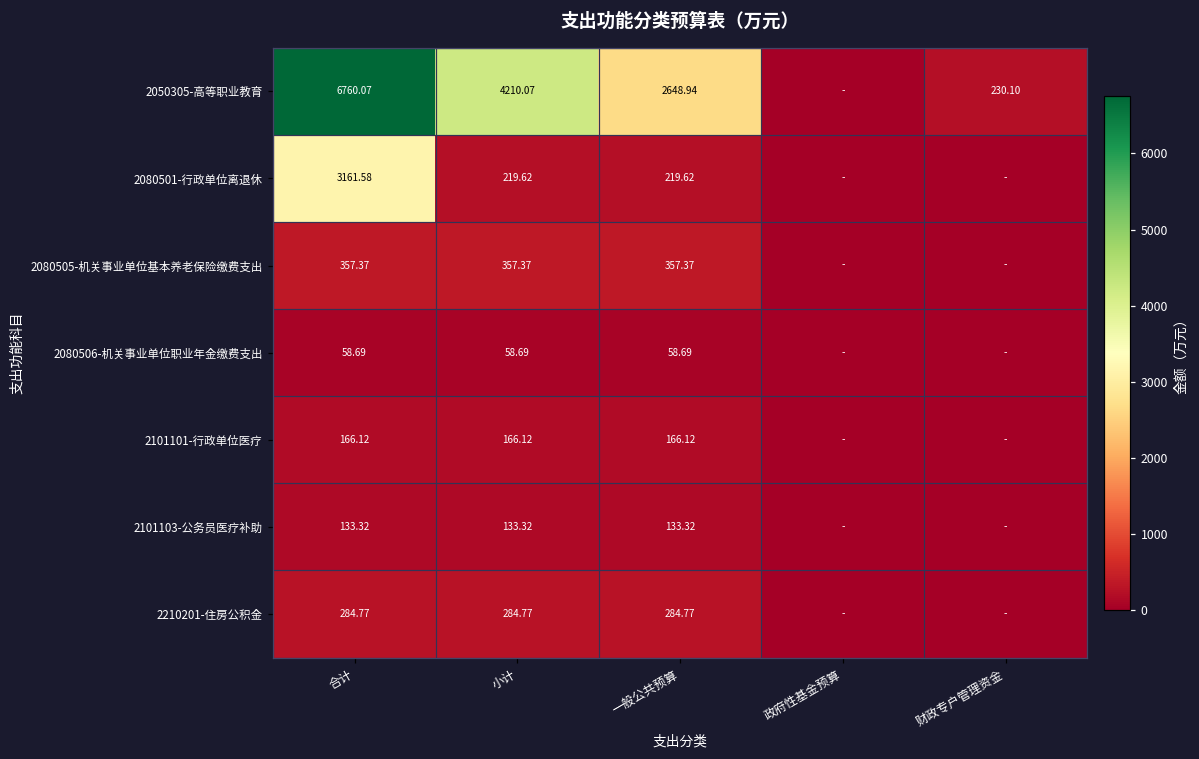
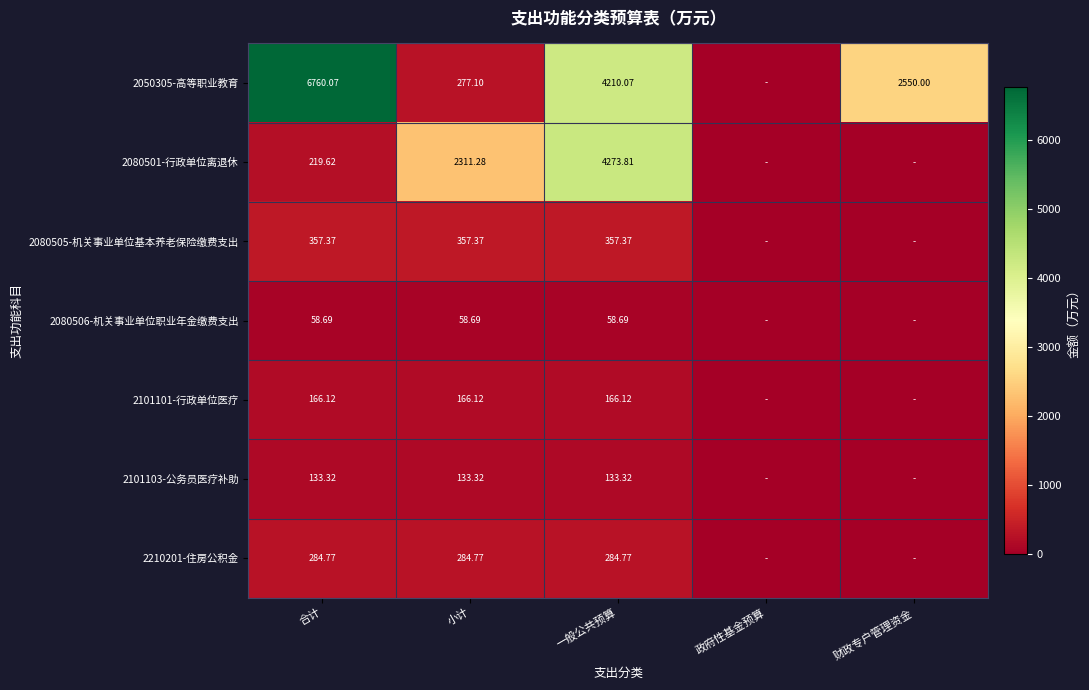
  {
    "2050305-高等职业教育": {
      "合计": 6760.07,
-     "小计": 4210.07,
-     "一般公共预算": 2648.94,
-     "财政专户管理资金": 230.10
+     "小计": 277.10,
+     "一般公共预算": 4210.07,
+     "财政专户管理资金": 2550.00
    },
    "2080501-行政单位离退休": {
-     "合计": 3161.58,
-     "小计": 219.62,
-     "一般公共预算": 219.62
+     "合计": 219.62,
+     "小计": 2311.28,
+     "一般公共预算": 4273.81
    },
    "2080505-机关事业单位基本养老保险缴费支出": {
      "合计": 357.37,
      "小计": 357.37,
      "一般公共预算": 357.37
    },
    "2080506-机关事业单位职业年金缴费支出": {
      "合计": 58.69,
      "小计": 58.69,
      "一般公共预算": 58.69
    },
    "2101101-行政单位医疗": {
      "合计": 166.12,
      "小计": 166.12,
      "一般公共预算": 166.12
    },
    "2101103-公务员医疗补助": {
      "合计": 133.32,
      "小计": 133.32,
      "一般公共预算": 133.32
    },
    "2210201-住房公积金": {
      "合计": 284.77,
      "小计": 284.77,
      "一般公共预算": 284.77
    }
  }
